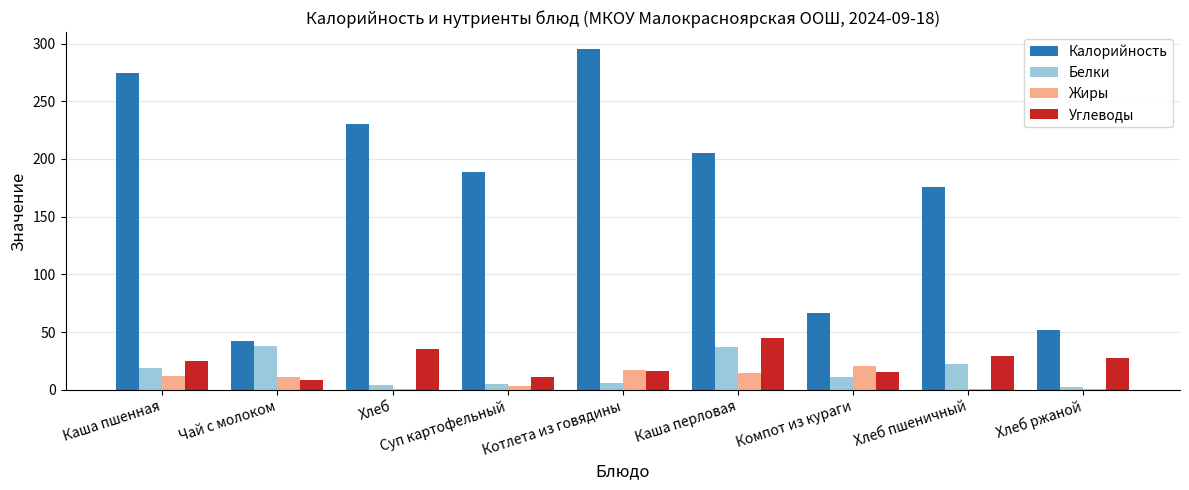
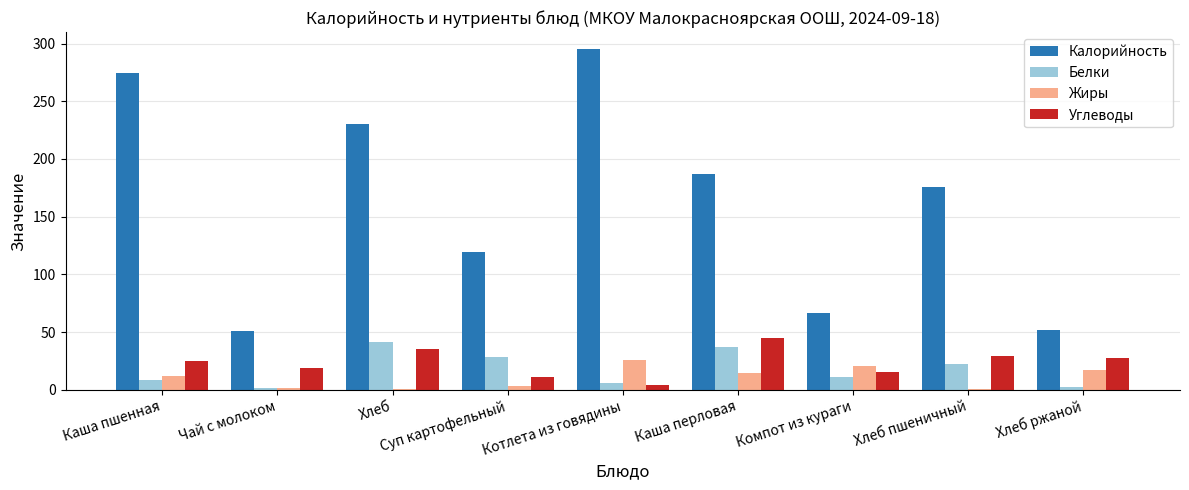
  {
    "Калорийность": {
      "Каша пшенная": 275,
-     "Чай с молоком": 43,
+     "Чай с молоком": 51,
      "Хлеб": 230,
-     "Суп картофельный": 189,
+     "Суп картофельный": 120,
      "Котлета из говядины": 295,
-     "Каша перловая": 205,
+     "Каша перловая": 187,
      "Компот из кураги": 67,
      "Хлеб пшеничный": 175,
      "Хлеб ржаной": 52
    },
    "Белки": {
-     "Каша пшенная": 19,
-     "Чай с молоком": 38,
-     "Хлеб": 4,
-     "Суп картофельный": 5,
+     "Каша пшенная": 8,
+     "Чай с молоком": 2,
+     "Хлеб": 41,
+     "Суп картофельный": 29,
      "Котлета из говядины": 5,
      "Каша перловая": 37,
      "Компот из кураги": 11,
      "Хлеб пшеничный": 22
    },
    "Жиры": {
      "Каша пшенная": 12,
-     "Чай с молоком": 11,
+     "Чай с молоком": 1,
      "Суп картофельный": 3,
-     "Котлета из говядины": 17,
+     "Котлета из говядины": 26,
      "Каша перловая": 15,
      "Компот из кураги": 21,
-     "Хлеб ржаной": 0
+     "Хлеб ржаной": 17
    },
    "Углеводы": {
      "Каша пшенная": 25,
-     "Чай с молоком": 9,
+     "Чай с молоком": 19,
      "Хлеб": 35,
      "Суп картофельный": 11,
-     "Котлета из говядины": 16,
+     "Котлета из говядины": 5,
      "Каша перловая": 44,
      "Компот из кураги": 16,
      "Хлеб пшеничный": 30,
      "Хлеб ржаной": 28
    }
  }
